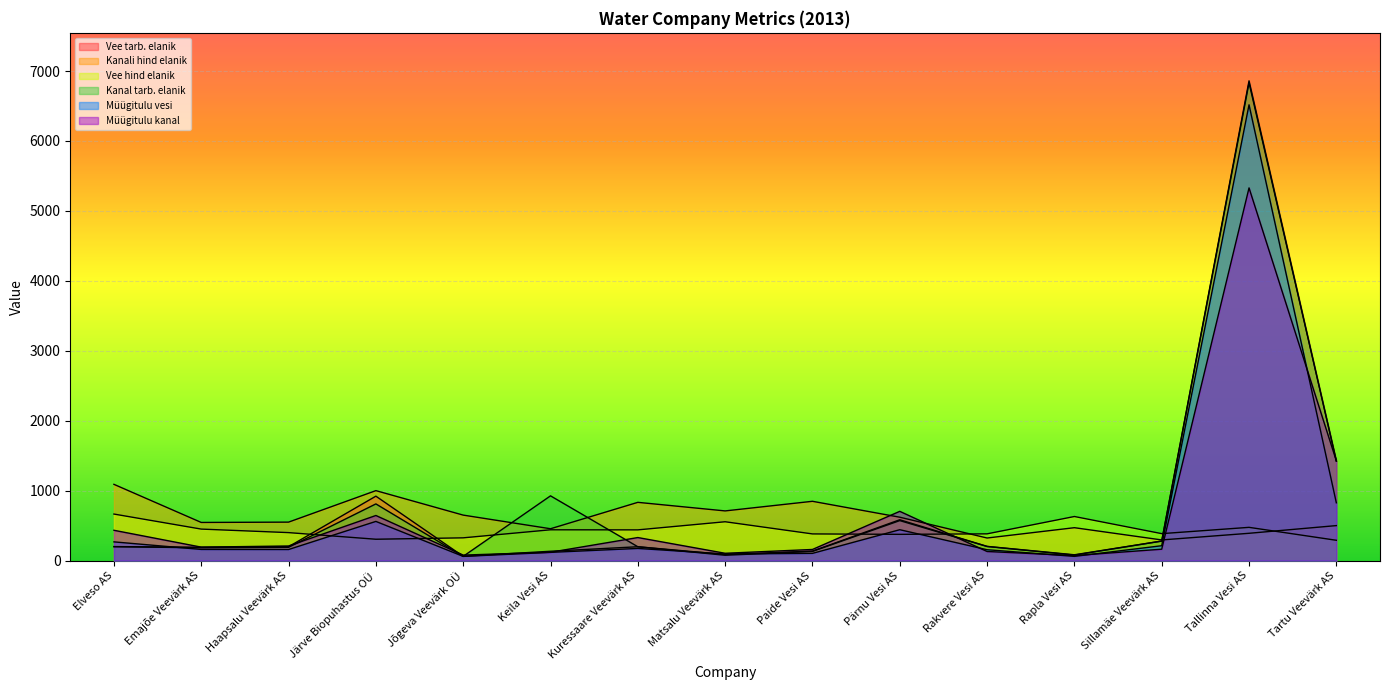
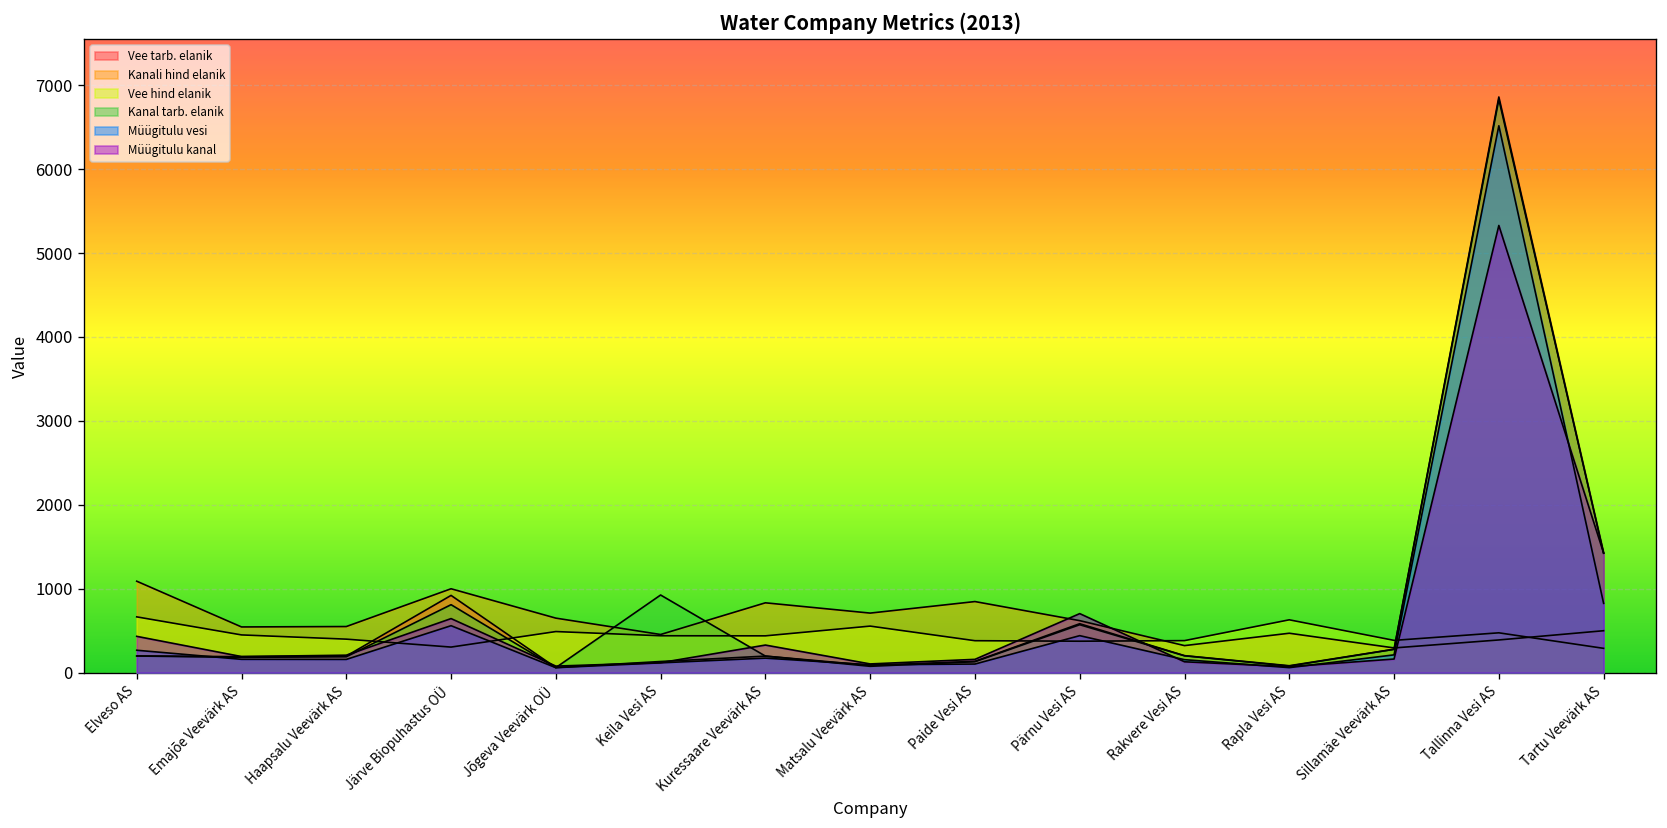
  {
    "Vee tarb. elanik": {
      "Järve Biopuhastus OÜ": 900
    },
    "Kanali hind elanik": {
      "Elveso AS": 1100,
      "Emajõe Veevärk AS": 500,
      "Haapsalu Veevärk AS": 500,
      "Järve Biopuhastus OÜ": 1000,
      "Jõgeva Veevärk OÜ": 700,
      "Kuressaare Veevärk AS": 800,
      "Matsalu Veevärk AS": 700,
      "Paide Vesi AS": 800,
      "Pärnu Vesi AS": 600,
      "Rakvere Vesi AS": 300,
      "Rapla Vesi AS": 500,
      "Tallinna Vesi AS": 400,
      "Tartu Veevärk AS": 500
    },
    "Vee hind elanik": {
      "Elveso AS": 700,
      "Emajõe Veevärk AS": 500,
      "Haapsalu Veevärk AS": 400,
      "Järve Biopuhastus OÜ": 300,
-     "Jõgeva Veevärk OÜ": 300,
+     "Jõgeva Veevärk OÜ": 500,
      "Kuressaare Veevärk AS": 400,
      "Matsalu Veevärk AS": 600,
      "Paide Vesi AS": 400,
      "Pärnu Vesi AS": 400,
      "Rakvere Vesi AS": 400,
      "Rapla Vesi AS": 600,
      "Sillamäe Veevärk AS": 400,
      "Tallinna Vesi AS": 500,
      "Tartu Veevärk AS": 300
    },
    "Kanal tarb. elanik": {
      "Järve Biopuhastus OÜ": 800,
      "Keila Vesi AS": 900
    },
    "Müügitulu vesi": {
      "Elveso AS": 300,
      "Järve Biopuhastus OÜ": 600,
      "Pärnu Vesi AS": 400,
      "Sillamäe Veevärk AS": 200,
      "Tallinna Vesi AS": 6500,
      "Tartu Veevärk AS": 800
    },
    "Müügitulu kanal": {
      "Elveso AS": 400,
      "Järve Biopuhastus OÜ": 600,
      "Kuressaare Veevärk AS": 300,
      "Pärnu Vesi AS": 700,
      "Sillamäe Veevärk AS": 200,
      "Tallinna Vesi AS": 5300
    }
  }
